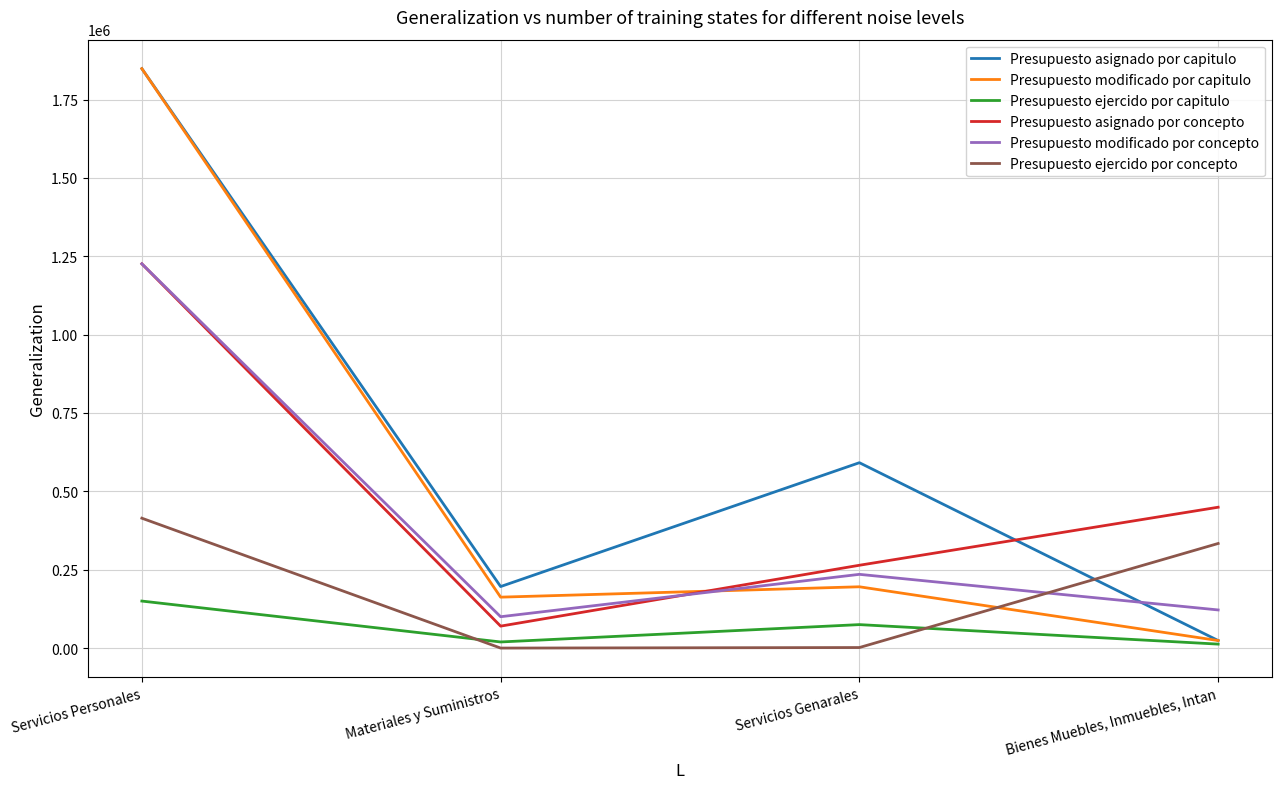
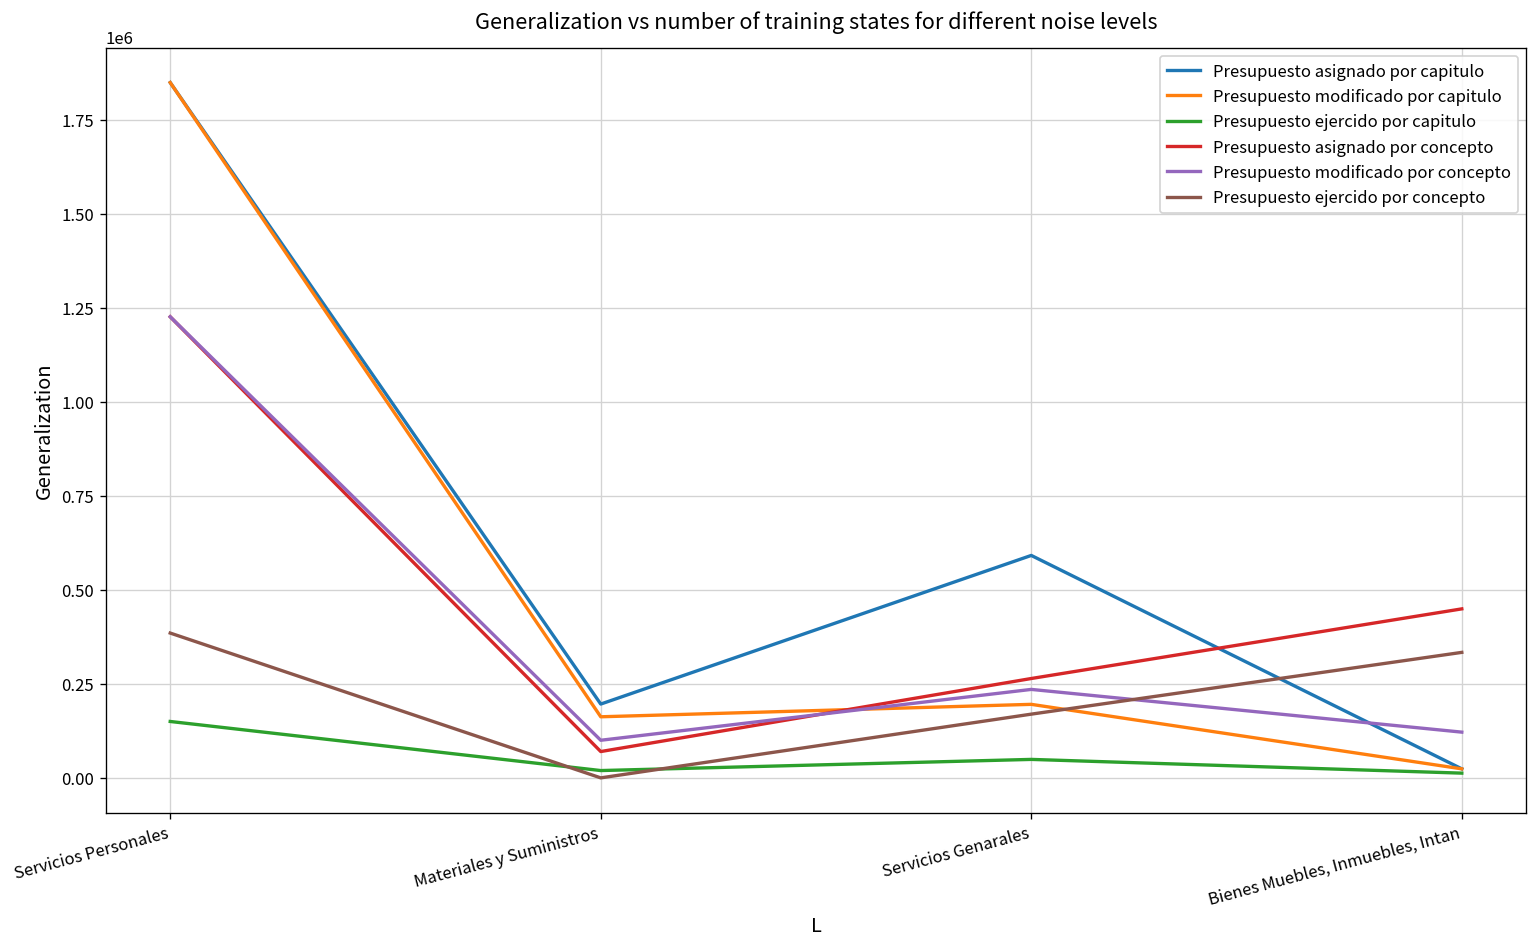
  {
    "Presupuesto asignado por capitulo": {
      "Materiales y Suministros": 200000,
      "Servicios Genarales": 590000
    },
    "Presupuesto modificado por capitulo": {
      "Materiales y Suministros": 160000,
      "Servicios Genarales": 200000
    },
    "Presupuesto ejercido por capitulo": {
      "Servicios Personales": 150000,
      "Materiales y Suministros": 20000,
-     "Servicios Genarales": 70000,
+     "Servicios Genarales": 50000,
      "Bienes Muebles, Inmuebles, Intan": 10000
    },
    "Presupuesto asignado por concepto": {
      "Materiales y Suministros": 70000,
      "Servicios Genarales": 260000,
      "Bienes Muebles, Inmuebles, Intan": 450000
    },
    "Presupuesto modificado por concepto": {
      "Materiales y Suministros": 100000,
      "Servicios Genarales": 240000,
      "Bienes Muebles, Inmuebles, Intan": 120000
    },
    "Presupuesto ejercido por concepto": {
-     "Servicios Personales": 410000,
+     "Servicios Personales": 390000,
      "Materiales y Suministros": 0,
-     "Servicios Genarales": 0,
+     "Servicios Genarales": 170000,
      "Bienes Muebles, Inmuebles, Intan": 330000
    }
  }
